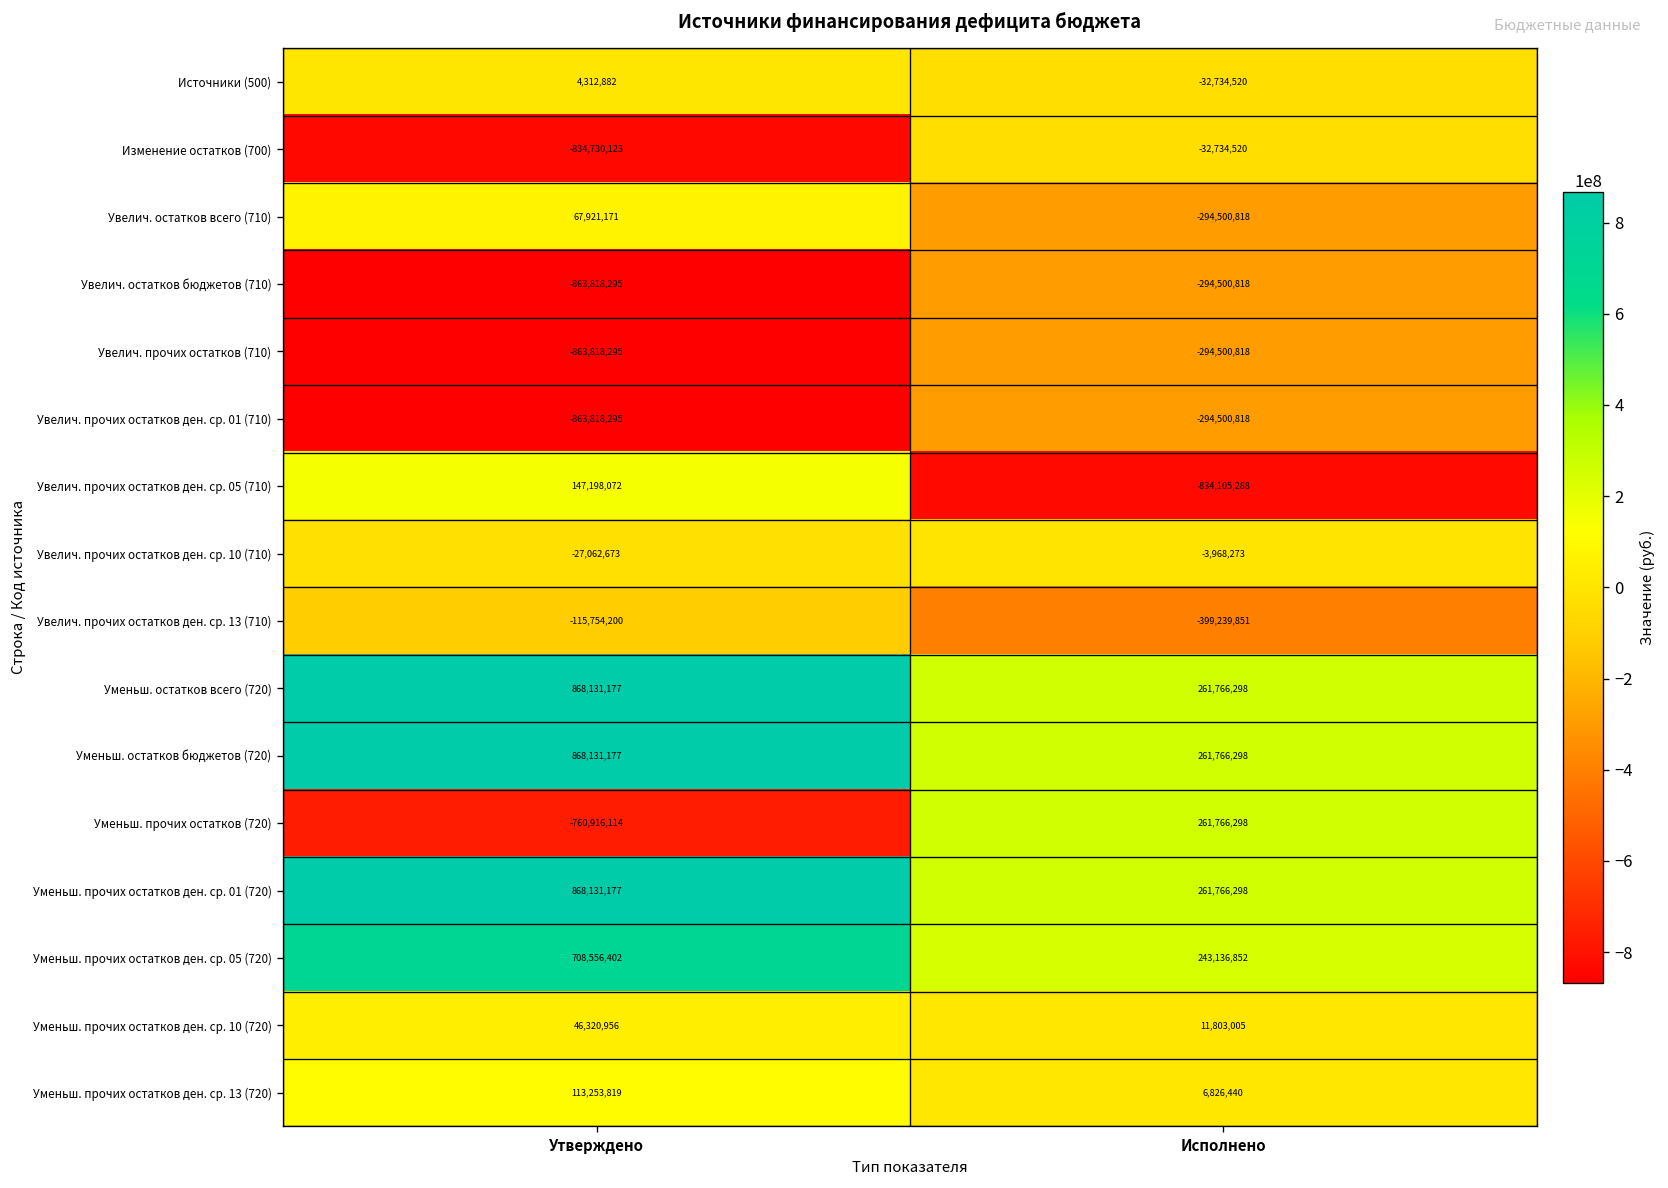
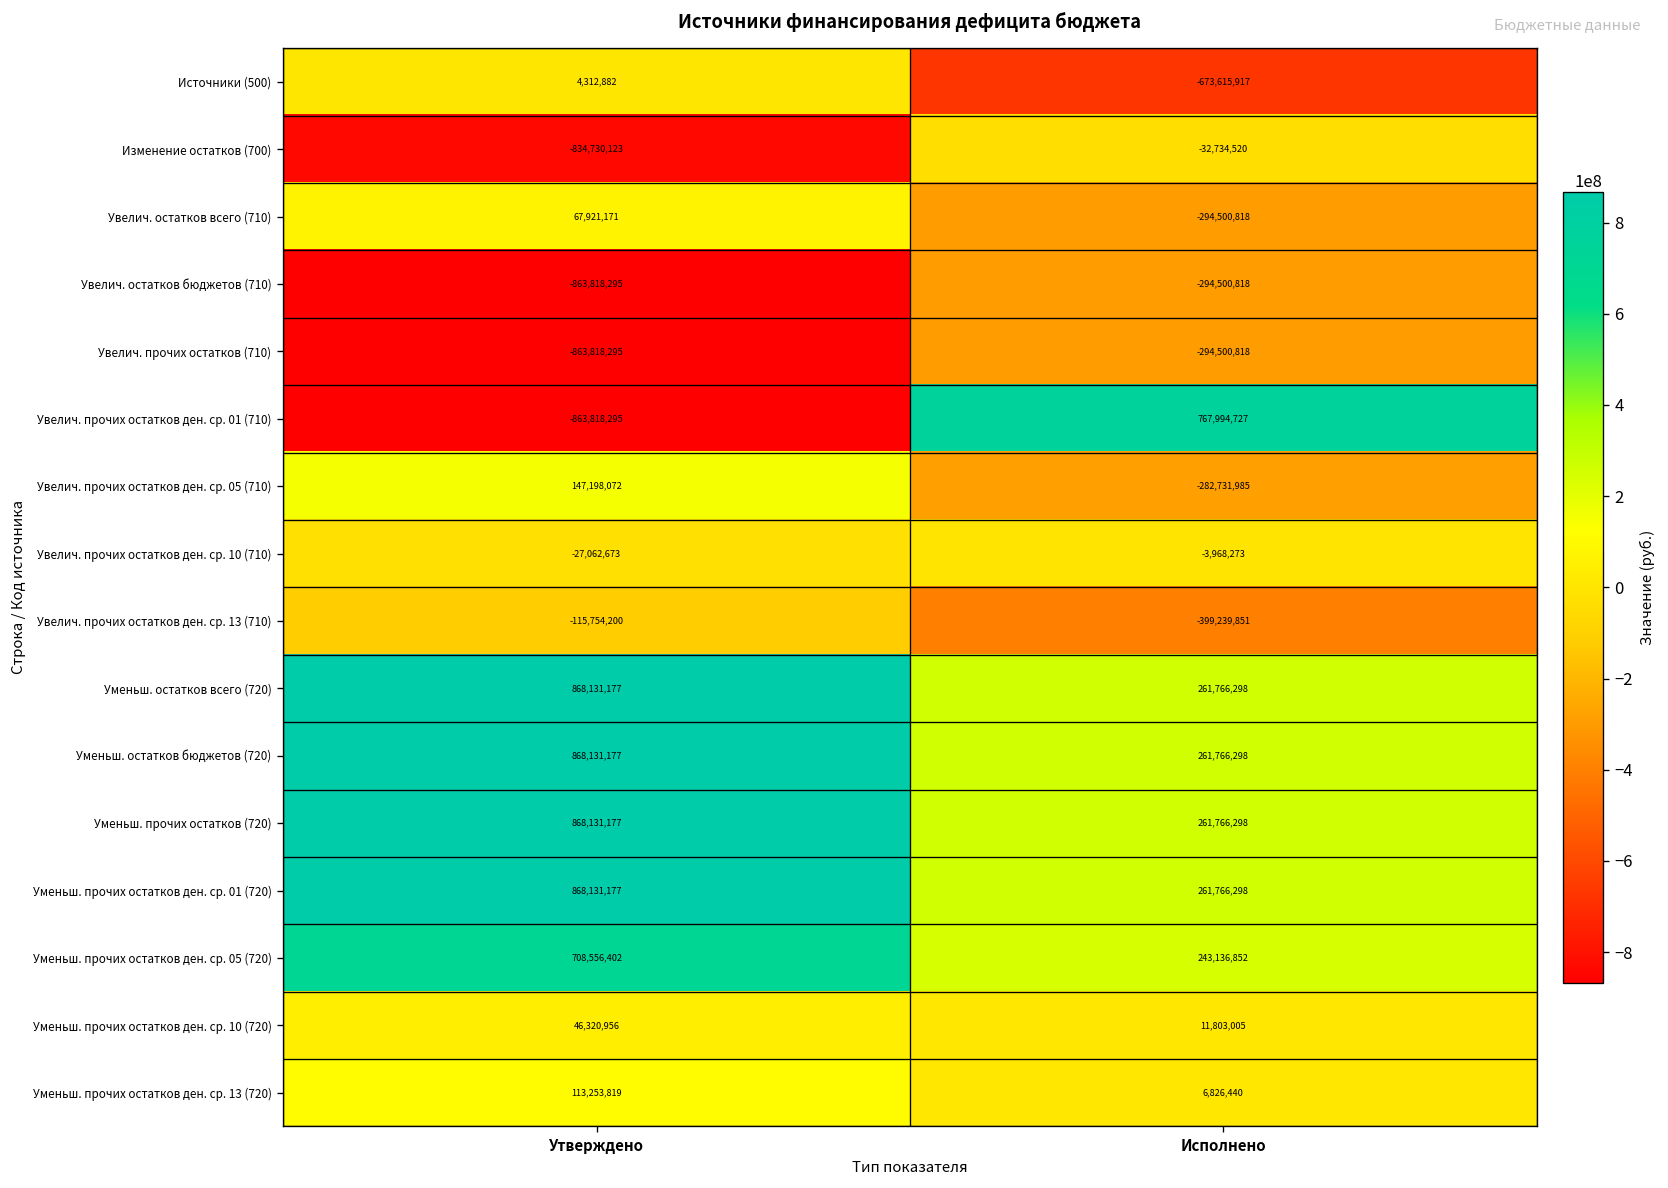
  {
    "Источники (500)": {
      "Утверждено": "4,312,882",
-     "Исполнено": "-32,734,520"
+     "Исполнено": "-673,615,917"
    },
    "Изменение остатков (700)": {
      "Утверждено": "-834,730,123",
      "Исполнено": "-32,734,520"
    },
    "Увелич. остатков всего (710)": {
      "Утверждено": "67,921,171",
      "Исполнено": "-294,500,818"
    },
    "Увелич. остатков бюджетов (710)": {
      "Утверждено": "-863,818,295",
      "Исполнено": "-294,500,818"
    },
    "Увелич. прочих остатков (710)": {
      "Утверждено": "-863,818,295",
      "Исполнено": "-294,500,818"
    },
    "Увелич. прочих остатков ден. ср. 01 (710)": {
      "Утверждено": "-863,818,295",
-     "Исполнено": "-294,500,818"
+     "Исполнено": "767,994,727"
    },
    "Увелич. прочих остатков ден. ср. 05 (710)": {
      "Утверждено": "147,198,072",
-     "Исполнено": "-834,105,288"
+     "Исполнено": "-282,731,985"
    },
    "Увелич. прочих остатков ден. ср. 10 (710)": {
      "Утверждено": "-27,062,673",
      "Исполнено": "-3,968,273"
    },
    "Увелич. прочих остатков ден. ср. 13 (710)": {
      "Утверждено": "-115,754,200",
      "Исполнено": "-399,239,851"
    },
    "Уменьш. остатков всего (720)": {
      "Утверждено": "868,131,177",
      "Исполнено": "261,766,298"
    },
    "Уменьш. остатков бюджетов (720)": {
      "Утверждено": "868,131,177",
      "Исполнено": "261,766,298"
    },
    "Уменьш. прочих остатков (720)": {
-     "Утверждено": "-760,916,114",
+     "Утверждено": "868,131,177",
      "Исполнено": "261,766,298"
    },
    "Уменьш. прочих остатков ден. ср. 01 (720)": {
      "Утверждено": "868,131,177",
      "Исполнено": "261,766,298"
    },
    "Уменьш. прочих остатков ден. ср. 05 (720)": {
      "Утверждено": "708,556,402",
      "Исполнено": "243,136,852"
    },
    "Уменьш. прочих остатков ден. ср. 10 (720)": {
      "Утверждено": "46,320,956",
      "Исполнено": "11,803,005"
    },
    "Уменьш. прочих остатков ден. ср. 13 (720)": {
      "Утверждено": "113,253,819",
      "Исполнено": "6,826,440"
    }
  }
